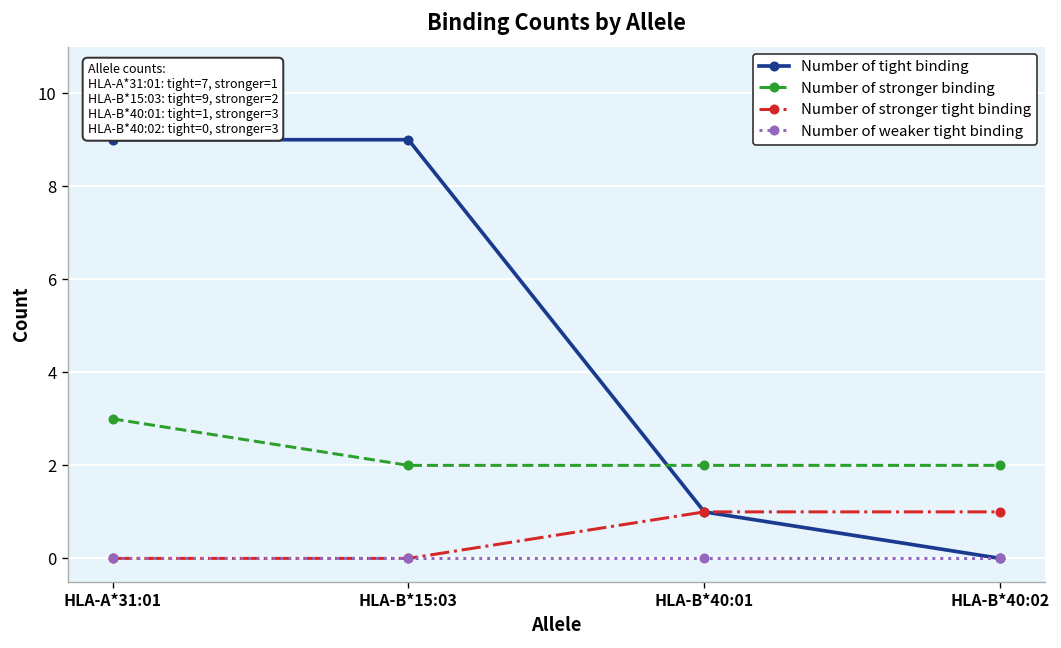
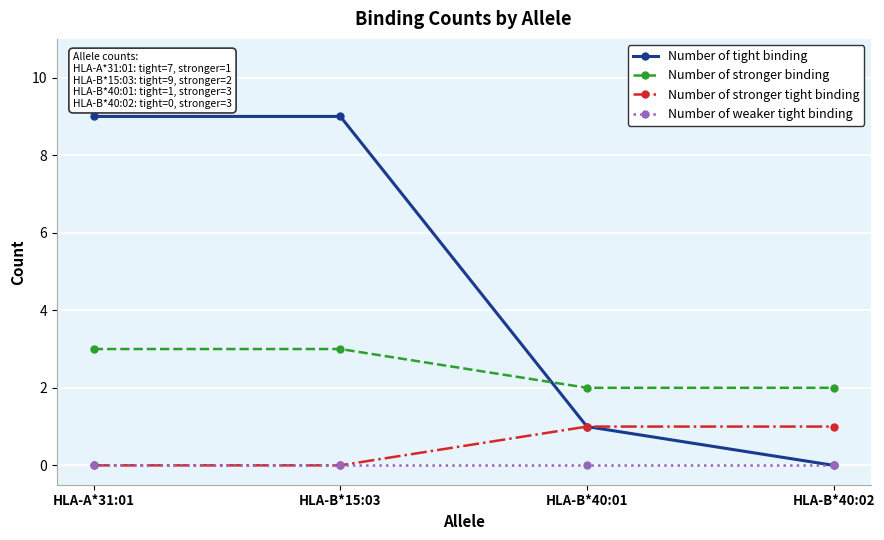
  {
    "Number of tight binding": {
      "HLA-B*15:03": 9
    },
    "Number of stronger binding": {
      "HLA-A*31:01": 3,
-     "HLA-B*15:03": 2,
+     "HLA-B*15:03": 3,
      "HLA-B*40:01": 2,
      "HLA-B*40:02": 2
    },
    "Number of stronger tight binding": {
      "HLA-B*40:02": 1
    },
    "Number of weaker tight binding": {
      "HLA-B*40:01": 0
    }
  }
